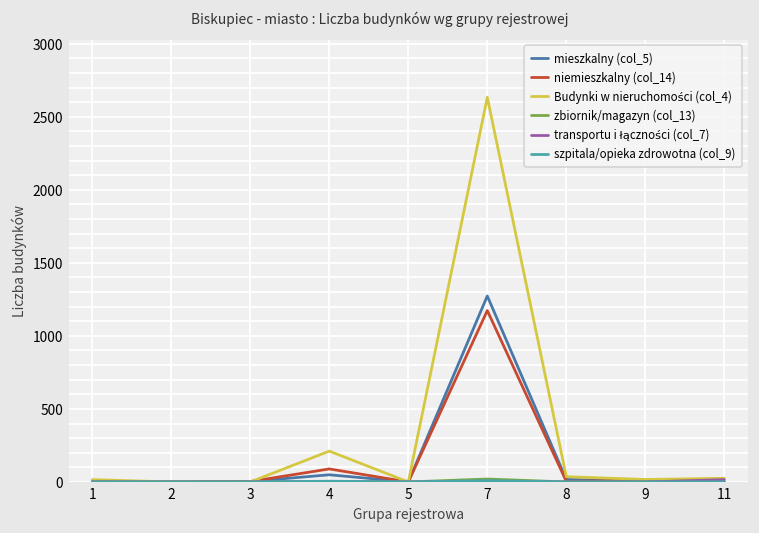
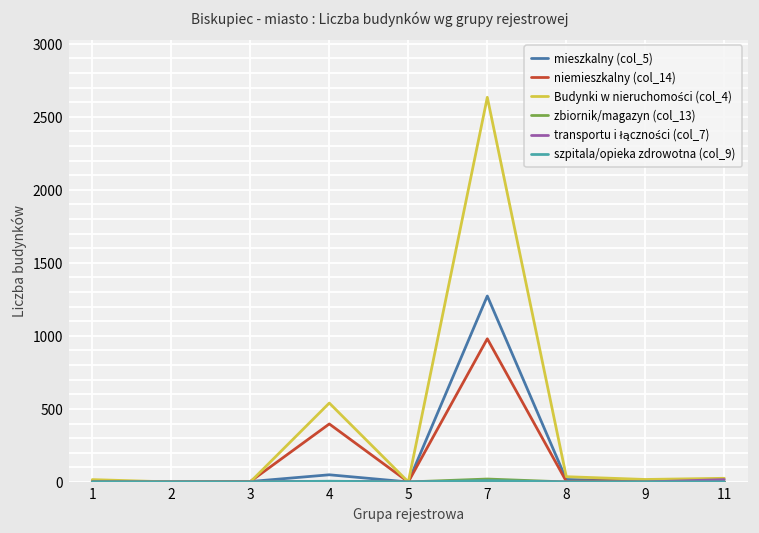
  {
    "niemieszkalny (col_14)": {
-     "4": 90,
-     "7": 1170
+     "4": 400,
+     "7": 980
    },
    "Budynki w nieruchomości (col_4)": {
-     "4": 210,
+     "4": 540,
      "7": 2630
    }
  }
